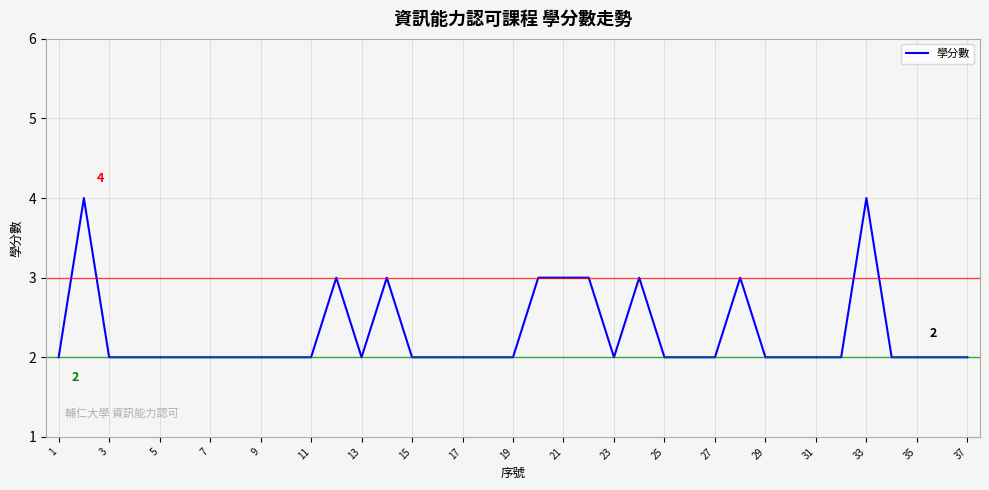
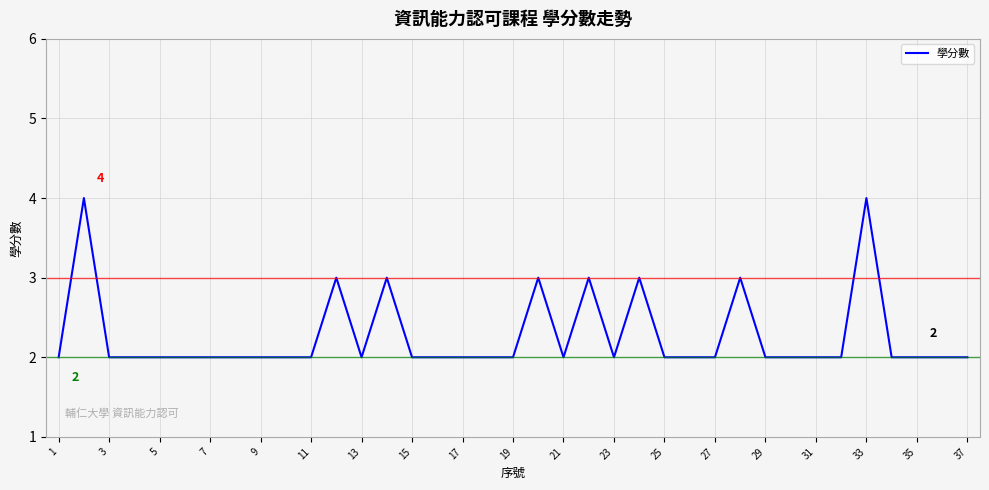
  {
    "5": 2,
    "7": 2,
    "9": 2,
    "11": 2,
    "13": 2,
    "15": 2,
    "17": 2,
    "19": 2,
-   "21": 3,
+   "21": 2,
    "23": 2,
    "25": 2,
    "27": 2,
    "29": 2,
    "31": 2,
    "33": 4,
    "37": 2
  }
